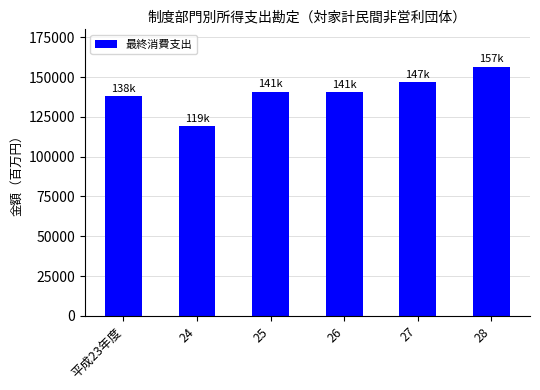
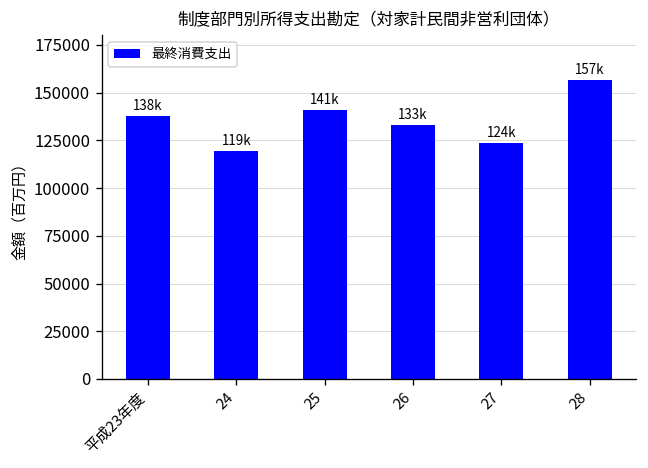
  {
    "平成23年度": "138k",
    "24": "119k",
    "25": "141k",
-   "26": "141k",
-   "27": "147k",
+   "26": "133k",
+   "27": "124k",
    "28": "157k"
  }
